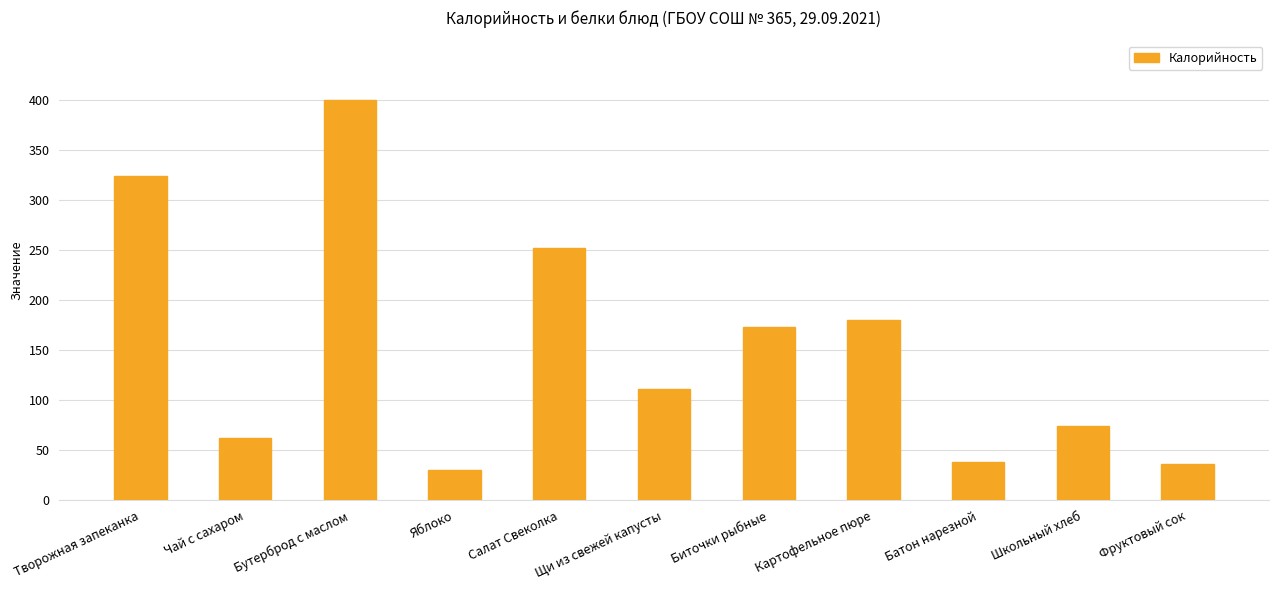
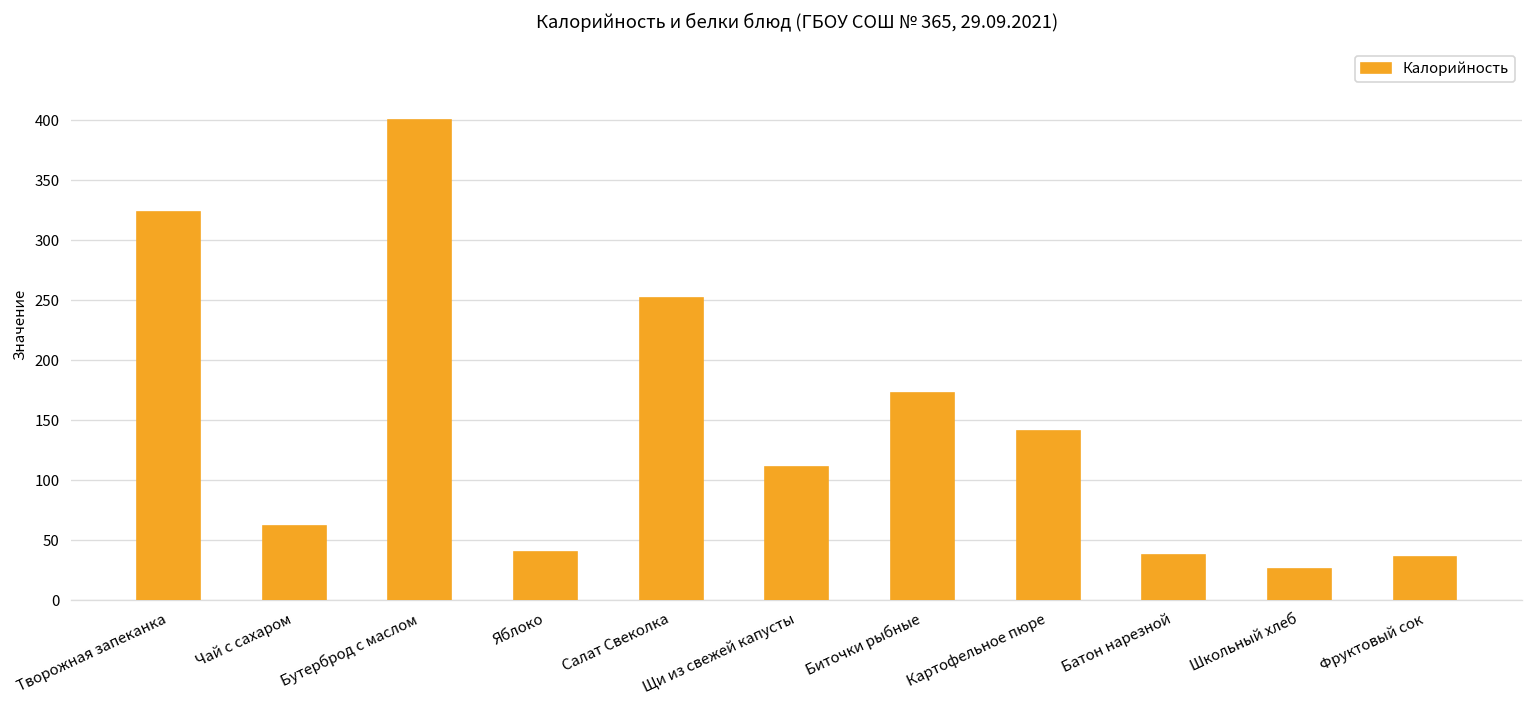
  {
    "Творожная запеканка": 320,
    "Чай с сахаром": 60,
    "Бутерброд с маслом": 400,
-   "Яблоко": 30,
+   "Яблоко": 40,
    "Салат Свеколка": 250,
    "Щи из свежей капусты": 110,
    "Биточки рыбные": 170,
-   "Картофельное пюре": 180,
+   "Картофельное пюре": 140,
    "Батон нарезной": 40,
-   "Школьный хлеб": 70,
+   "Школьный хлеб": 30,
    "Фруктовый сок": 40
  }
